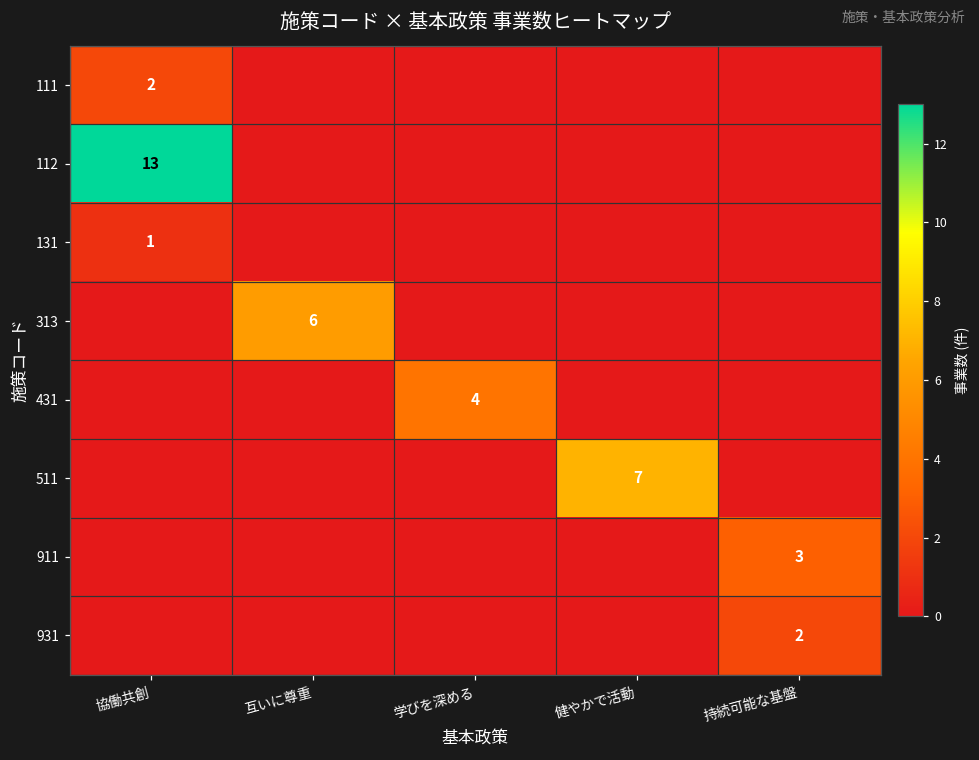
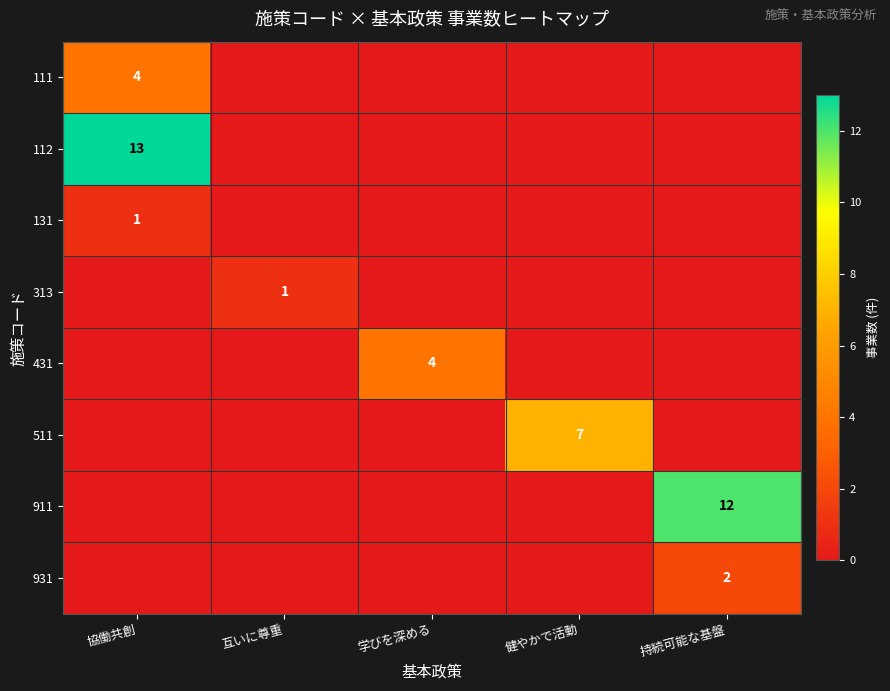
  {
    "111": {
-     "協働共創": 2
+     "協働共創": 4
    },
    "112": {
      "協働共創": 13
    },
    "131": {
      "協働共創": 1
    },
    "313": {
-     "互いに尊重": 6
+     "互いに尊重": 1
    },
    "431": {
      "学びを深める": 4
    },
    "511": {
      "健やかで活動": 7
    },
    "911": {
-     "持続可能な基盤": 3
+     "持続可能な基盤": 12
    },
    "931": {
      "持続可能な基盤": 2
    }
  }
